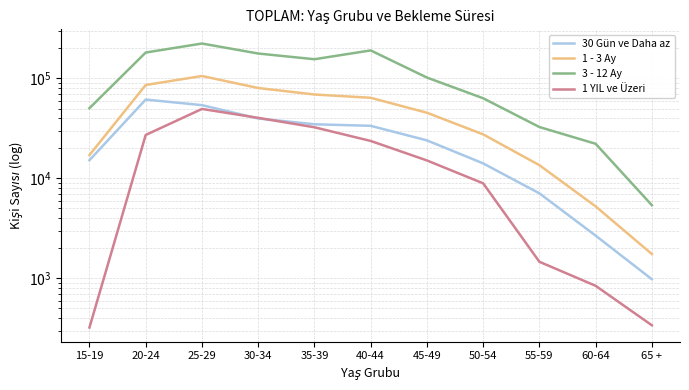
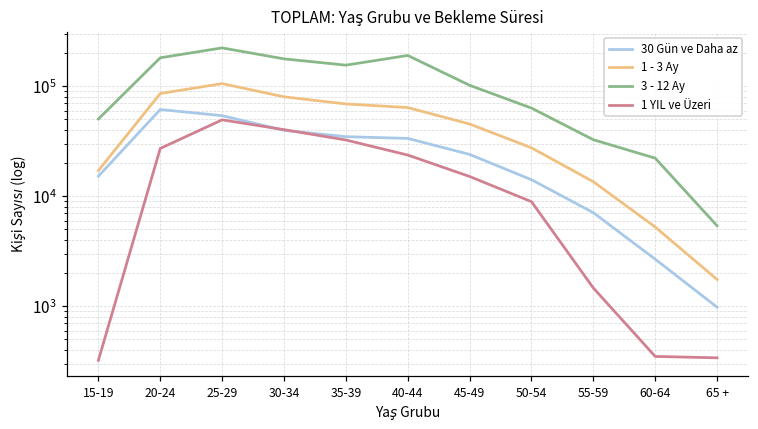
  {
    "30 Gün ve Daha az": {
      "15-19": 15000,
      "20-24": 60000,
      "25-29": 50000,
      "35-39": 35000,
      "40-44": 34000,
      "45-49": 24000,
      "50-54": 14000,
      "55-59": 7000,
      "60-64": 2700,
      "65 +": 1000
    },
    "1 - 3 Ay": {
      "15-19": 17000,
      "20-24": 90000,
      "25-29": 110000,
      "30-34": 80000,
      "35-39": 70000,
      "40-44": 60000,
      "45-49": 50000,
      "50-54": 28000,
      "55-59": 14000,
      "60-64": 5000,
      "65 +": 1700
    },
    "3 - 12 Ay": {
      "15-19": 50000,
      "20-24": 180000,
      "25-29": 220000,
      "30-34": 180000,
      "35-39": 160000,
      "40-44": 190000,
      "45-49": 100000,
      "50-54": 60000,
      "55-59": 33000,
      "60-64": 22000,
      "65 +": 5000
    },
    "1 YIL ve Üzeri": {
      "15-19": 320,
      "20-24": 27000,
      "25-29": 50000,
      "35-39": 32000,
      "40-44": 24000,
      "45-49": 15000,
      "50-54": 9000,
      "55-59": 1500,
-     "60-64": 800,
+     "60-64": 350,
      "65 +": 340
    }
  }
